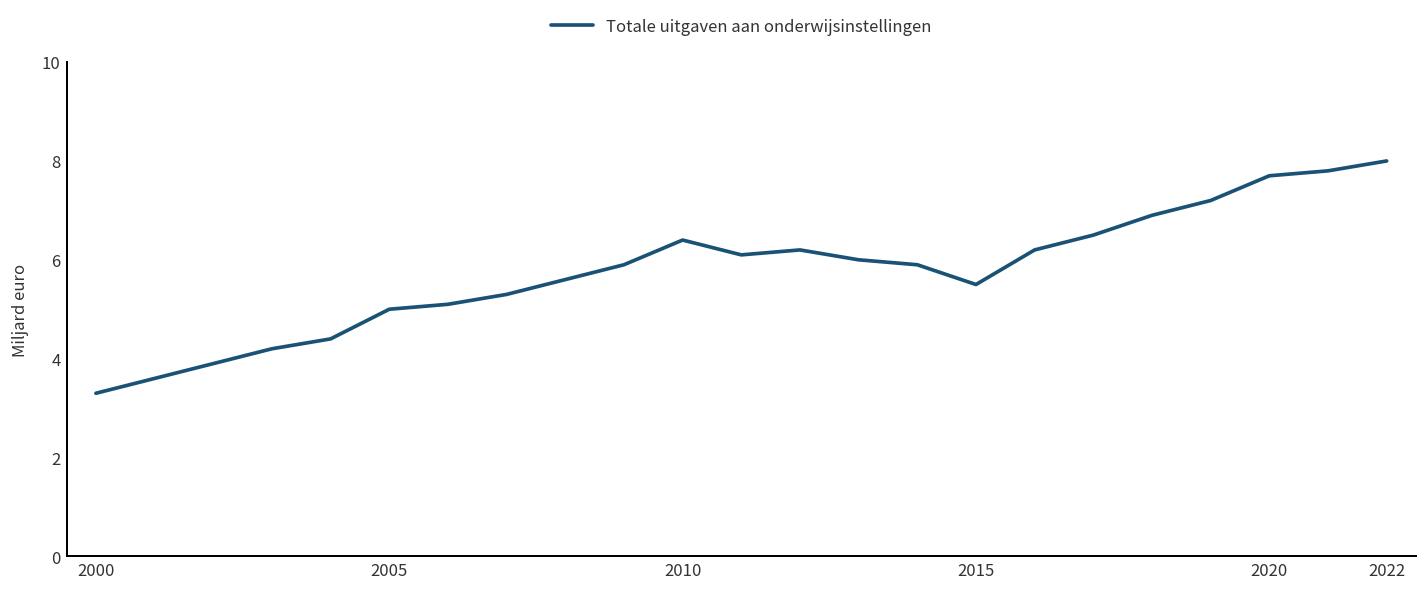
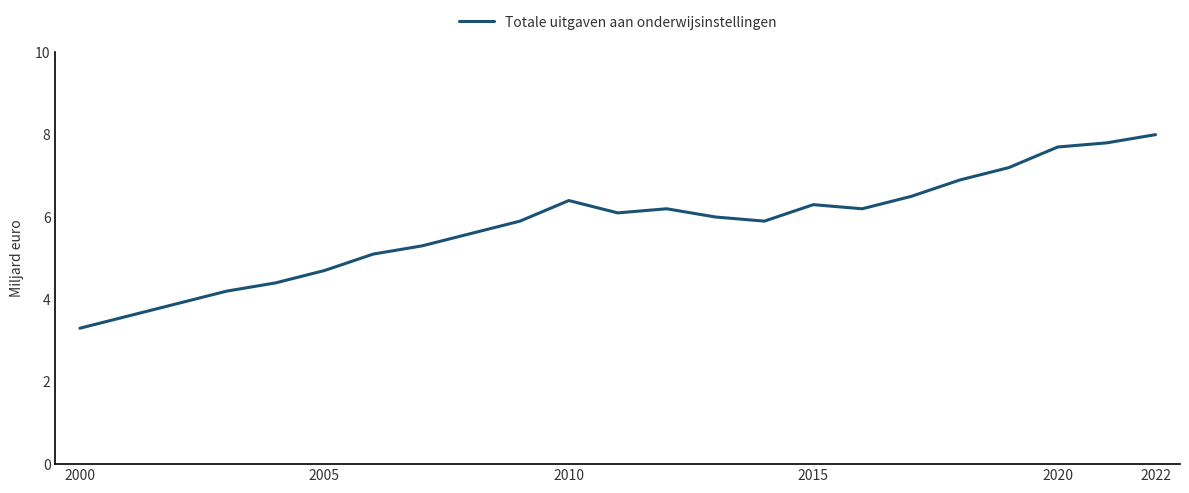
  {
    "2000": 3.3,
-   "2005": 5.0,
+   "2005": 4.7,
    "2010": 6.4,
-   "2015": 5.5,
+   "2015": 6.3,
    "2020": 7.7,
    "2022": 8.0
  }
